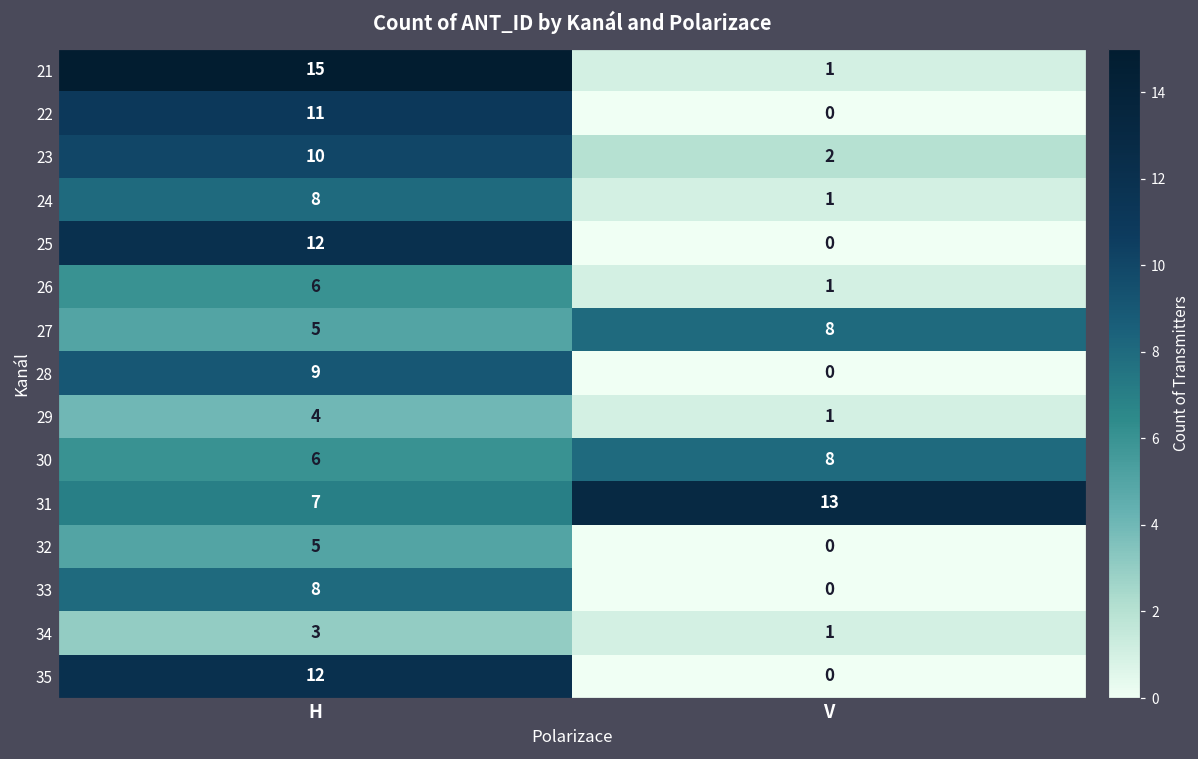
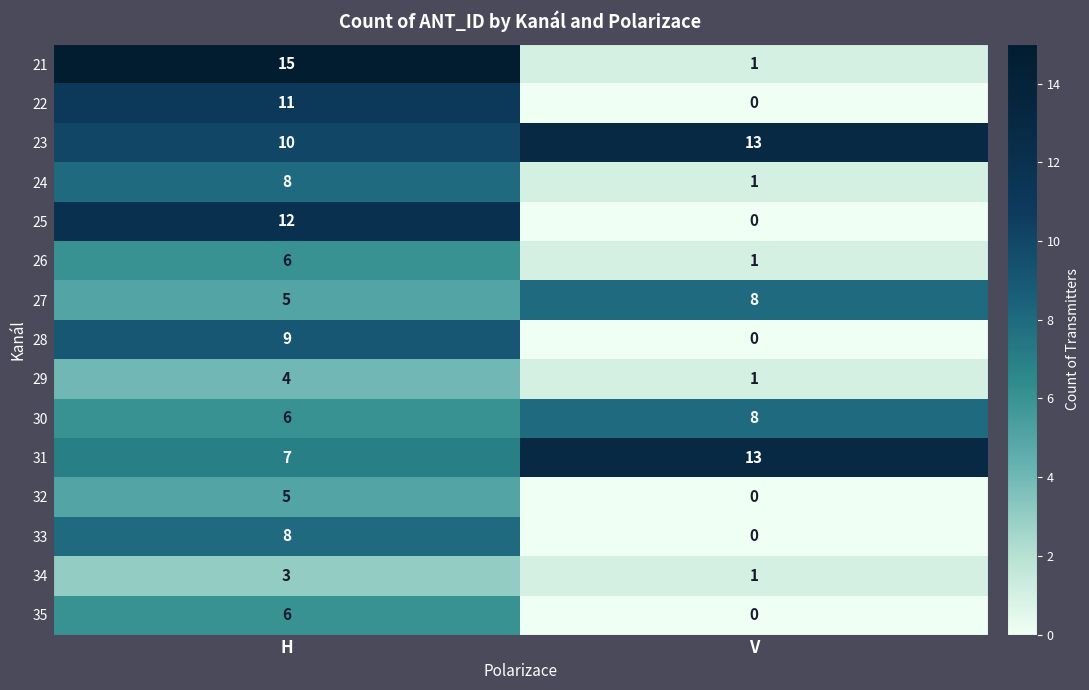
  {
    "21": {
      "H": 15,
      "V": 1
    },
    "22": {
      "H": 11,
      "V": 0
    },
    "23": {
      "H": 10,
-     "V": 2
+     "V": 13
    },
    "24": {
      "H": 8,
      "V": 1
    },
    "25": {
      "H": 12,
      "V": 0
    },
    "26": {
      "H": 6,
      "V": 1
    },
    "27": {
      "H": 5,
      "V": 8
    },
    "28": {
      "H": 9,
      "V": 0
    },
    "29": {
      "H": 4,
      "V": 1
    },
    "30": {
      "H": 6,
      "V": 8
    },
    "31": {
      "H": 7,
      "V": 13
    },
    "32": {
      "H": 5,
      "V": 0
    },
    "33": {
      "H": 8,
      "V": 0
    },
    "34": {
      "H": 3,
      "V": 1
    },
    "35": {
-     "H": 12,
+     "H": 6,
      "V": 0
    }
  }
